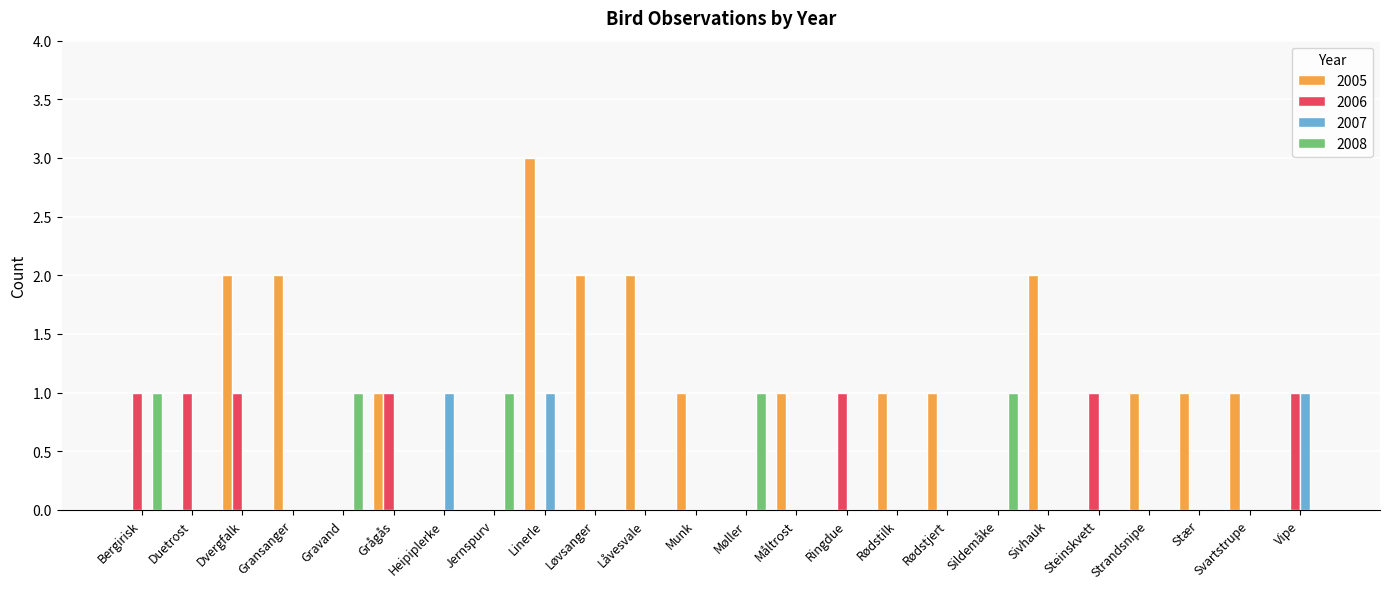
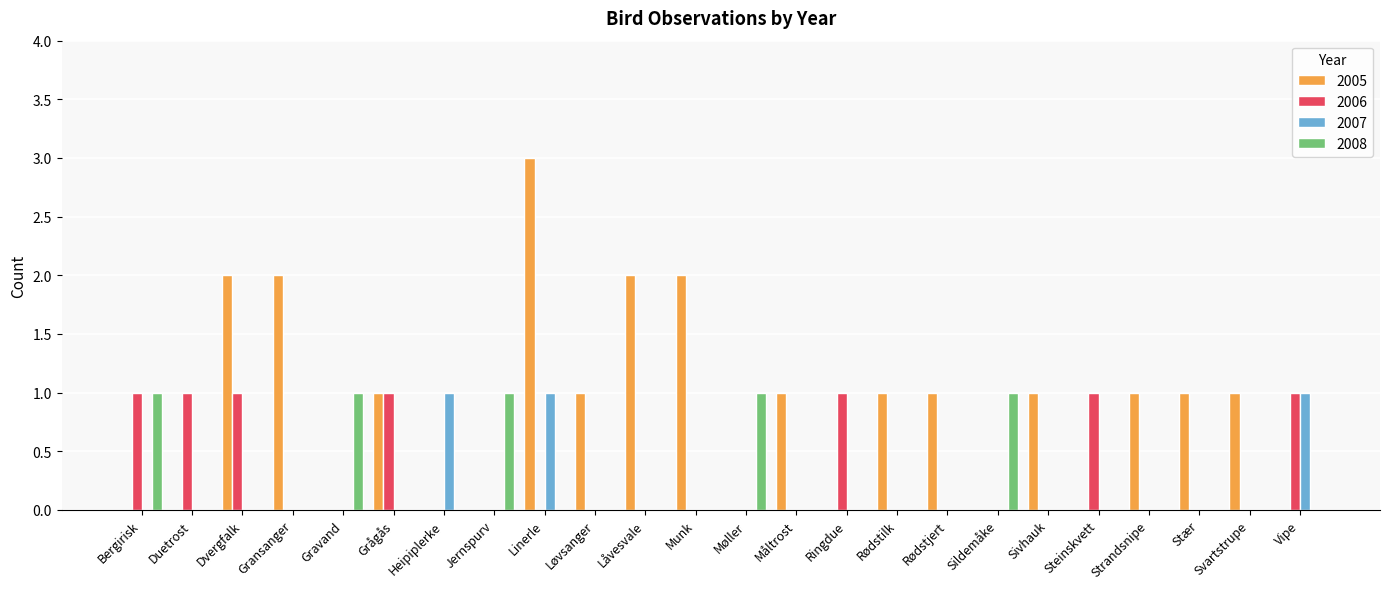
  {
    "2005": {
      "Bergirisk": 0,
      "Duetrost": 0,
      "Dvergfalk": 2,
      "Gransanger": 2,
      "Gravand": 0,
      "Grågås": 1,
      "Heipiplerke": 0,
      "Jernspurv": 0,
      "Linerle": 3,
-     "Løvsanger": 2,
+     "Løvsanger": 1,
      "Låvesvale": 2,
-     "Munk": 1,
+     "Munk": 2,
      "Møller": 0,
      "Måltrost": 1,
      "Ringdue": 0,
      "Rødstilk": 1,
      "Rødstjert": 1,
      "Sildemåke": 0,
-     "Sivhauk": 2,
+     "Sivhauk": 1,
      "Steinskvett": 0,
      "Strandsnipe": 1,
      "Stær": 1,
      "Svartstrupe": 1,
      "Vipe": 0
    },
    "2006": {
      "Bergirisk": 1,
      "Duetrost": 1,
      "Dvergfalk": 1,
      "Gransanger": 0,
      "Gravand": 0,
      "Grågås": 1,
      "Heipiplerke": 0,
      "Jernspurv": 0,
      "Linerle": 0,
      "Løvsanger": 0,
      "Låvesvale": 0,
      "Munk": 0,
      "Møller": 0,
      "Måltrost": 0,
      "Ringdue": 1,
      "Rødstilk": 0,
      "Rødstjert": 0,
      "Sildemåke": 0,
      "Sivhauk": 0,
      "Steinskvett": 1,
      "Strandsnipe": 0,
      "Stær": 0,
      "Svartstrupe": 0,
      "Vipe": 1
    },
    "2007": {
      "Bergirisk": 0,
      "Duetrost": 0,
      "Dvergfalk": 0,
      "Gransanger": 0,
      "Gravand": 0,
      "Grågås": 0,
      "Heipiplerke": 1,
      "Jernspurv": 0,
      "Linerle": 1,
      "Løvsanger": 0,
      "Låvesvale": 0,
      "Munk": 0,
      "Møller": 0,
      "Måltrost": 0,
      "Ringdue": 0,
      "Rødstilk": 0,
      "Rødstjert": 0,
      "Sildemåke": 0,
      "Sivhauk": 0,
      "Steinskvett": 0,
      "Strandsnipe": 0,
      "Stær": 0,
      "Svartstrupe": 0,
      "Vipe": 1
    },
    "2008": {
      "Bergirisk": 1,
      "Duetrost": 0,
      "Dvergfalk": 0,
      "Gransanger": 0,
      "Gravand": 1,
      "Grågås": 0,
      "Heipiplerke": 0,
      "Jernspurv": 1,
      "Linerle": 0,
      "Løvsanger": 0,
      "Låvesvale": 0,
      "Munk": 0,
      "Møller": 1,
      "Måltrost": 0,
      "Ringdue": 0,
      "Rødstilk": 0,
      "Rødstjert": 0,
      "Sildemåke": 1,
      "Sivhauk": 0,
      "Steinskvett": 0,
      "Strandsnipe": 0,
      "Stær": 0,
      "Svartstrupe": 0,
      "Vipe": 0
    }
  }
